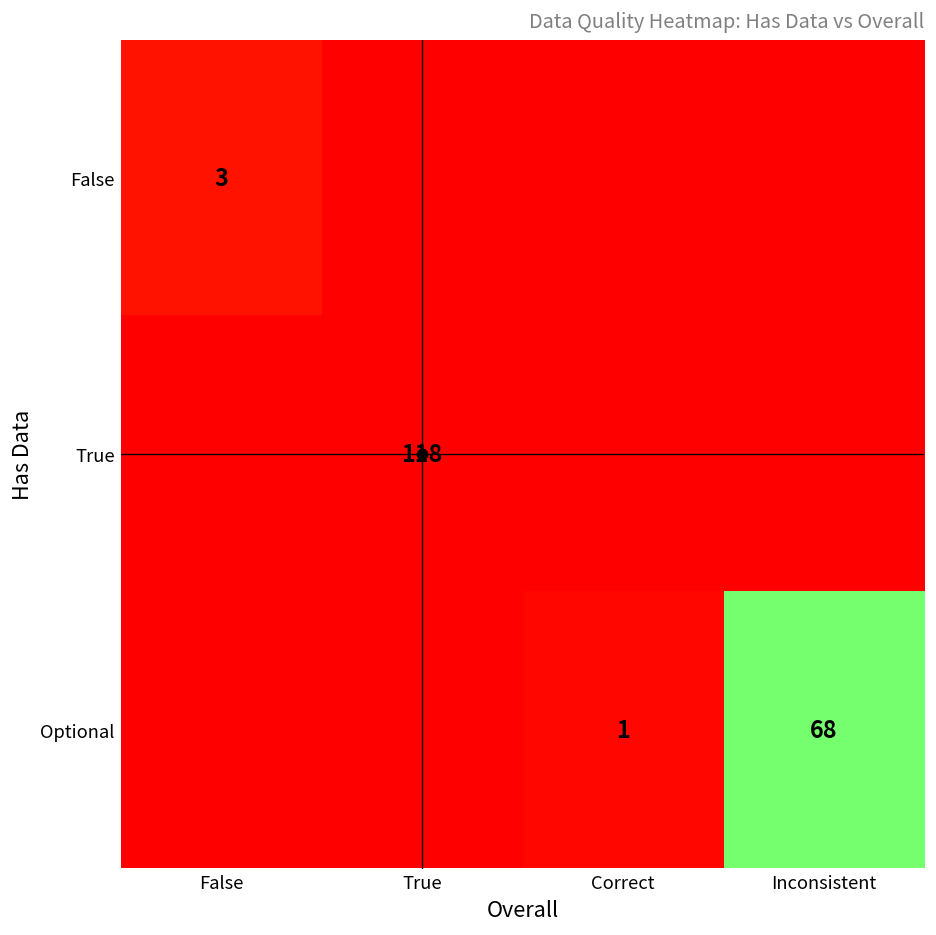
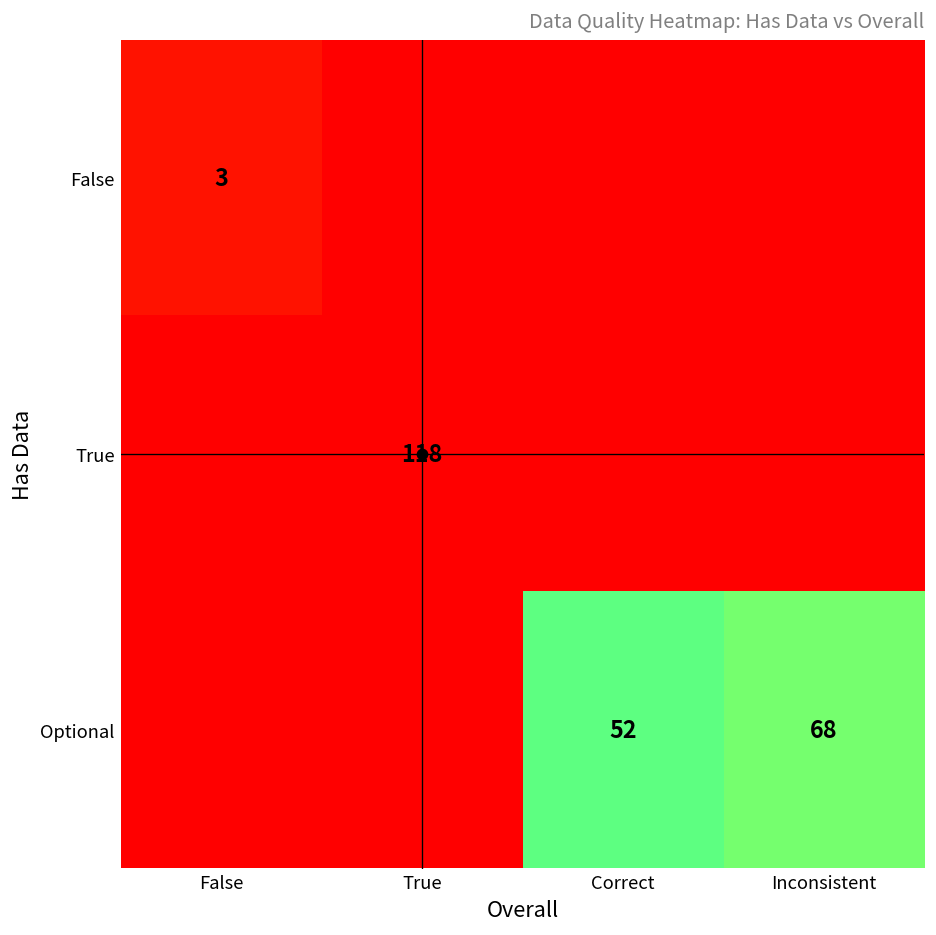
  {
    "False": {
      "False": 3
    },
    "Optional": {
-     "Correct": 1,
+     "Correct": 52,
      "Inconsistent": 68
    }
  }
